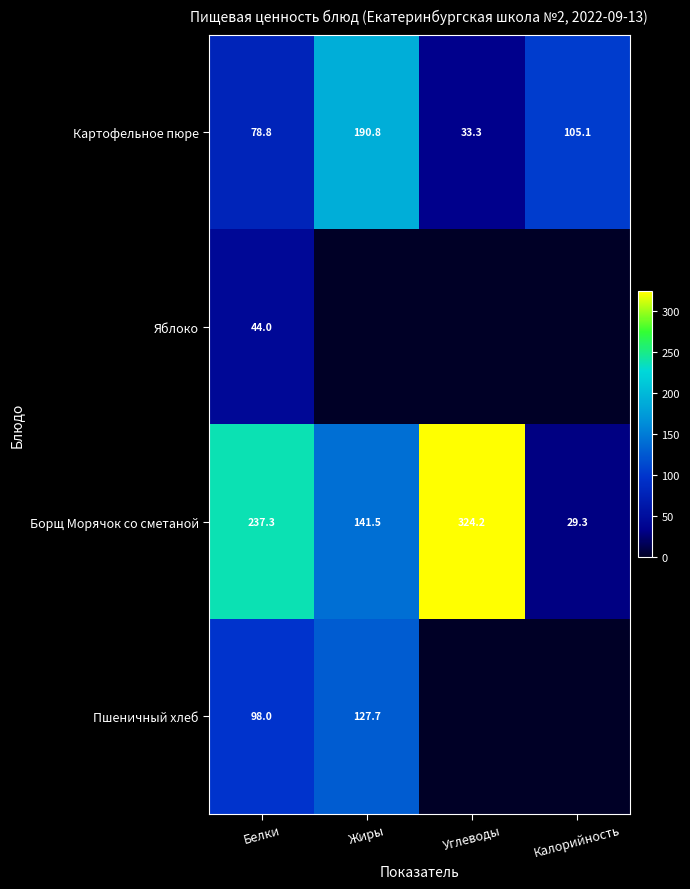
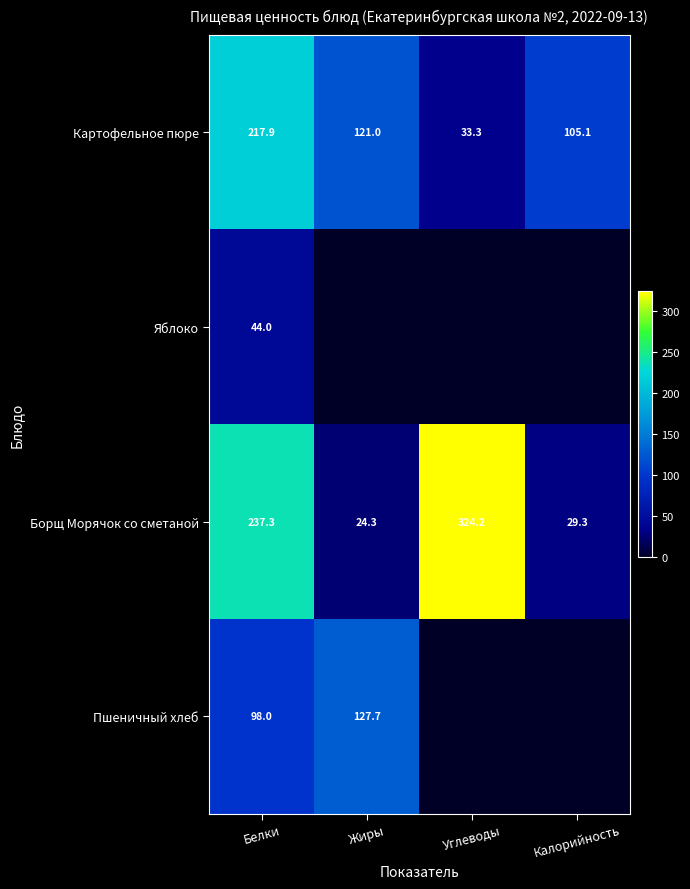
  {
    "Картофельное пюре": {
-     "Белки": 78.8,
-     "Жиры": 190.8,
+     "Белки": 217.9,
+     "Жиры": 121.0,
      "Углеводы": 33.3,
      "Калорийность": 105.1
    },
    "Яблоко": {
      "Белки": 44.0
    },
    "Борщ Морячок со сметаной": {
      "Белки": 237.3,
-     "Жиры": 141.5,
+     "Жиры": 24.3,
      "Углеводы": 324.2,
      "Калорийность": 29.3
    },
    "Пшеничный хлеб": {
      "Белки": 98.0,
      "Жиры": 127.7
    }
  }
